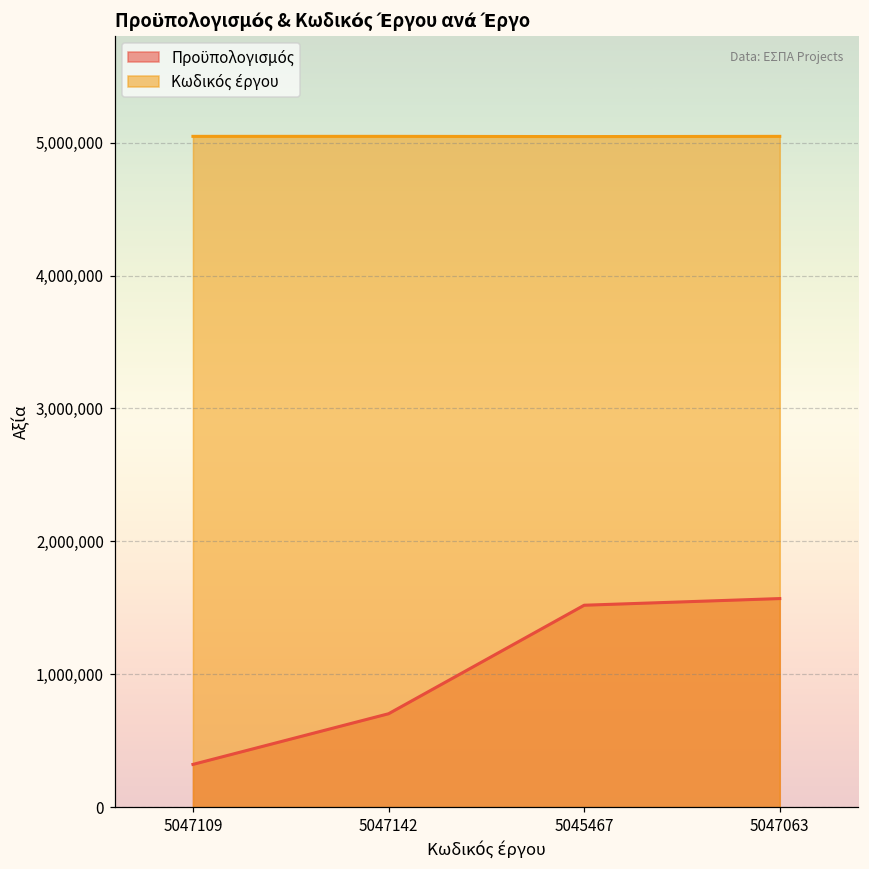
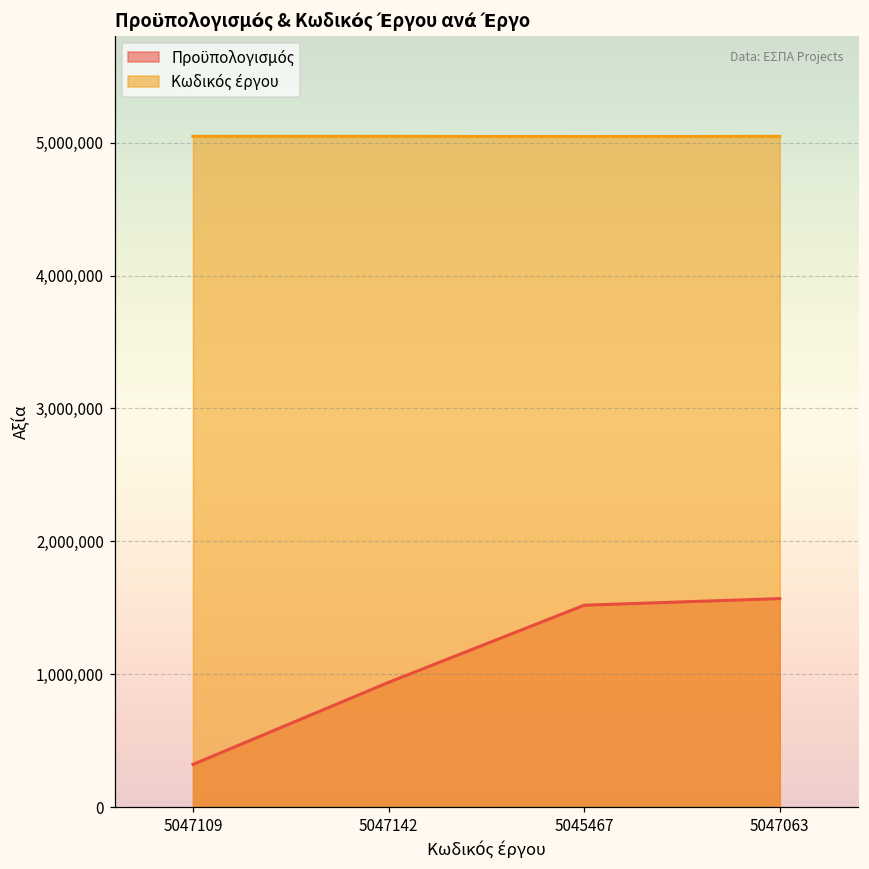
  {
    "Προϋπολογισμός": {
      "5047109": "320,000",
-     "5047142": "700,000",
+     "5047142": "940,000",
      "5045467": "1,520,000",
      "5047063": "1,570,000"
    },
    "Κωδικός έργου": {
      "5047109": "5,050,000",
      "5047142": "5,050,000",
      "5045467": "5,050,000",
      "5047063": "5,050,000"
    }
  }
